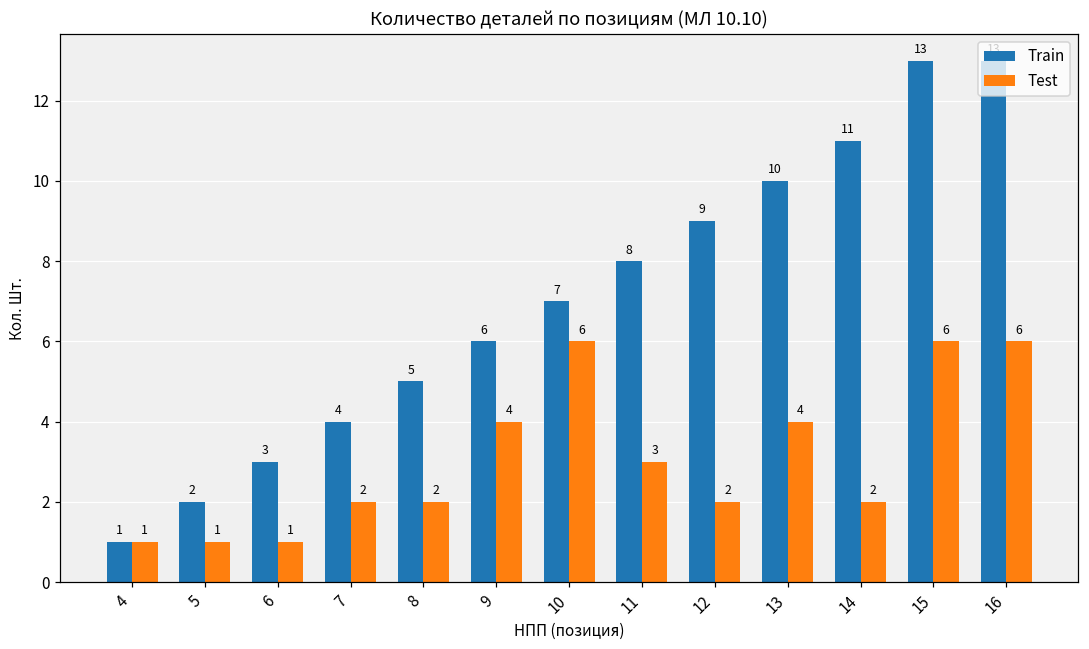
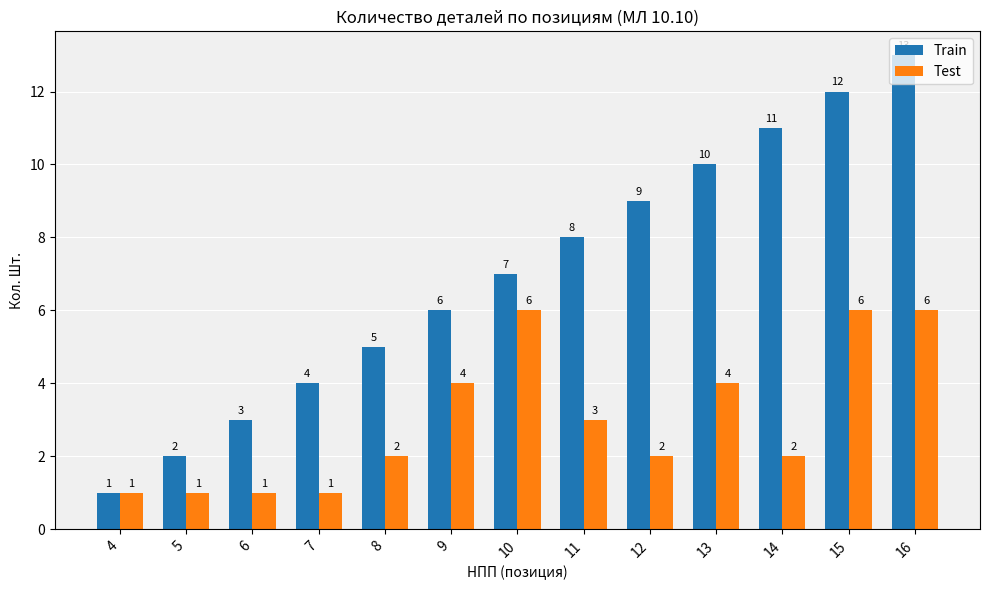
  {
    "Train": {
      "4": 1,
      "5": 2,
      "6": 3,
      "7": 4,
      "8": 5,
      "9": 6,
      "10": 7,
      "11": 8,
      "12": 9,
      "13": 10,
      "14": 11,
-     "15": 13
+     "15": 12
    },
    "Test": {
      "4": 1,
      "5": 1,
      "6": 1,
-     "7": 2,
+     "7": 1,
      "8": 2,
      "9": 4,
      "10": 6,
      "11": 3,
      "12": 2,
      "13": 4,
      "14": 2,
      "15": 6,
      "16": 6
    }
  }
